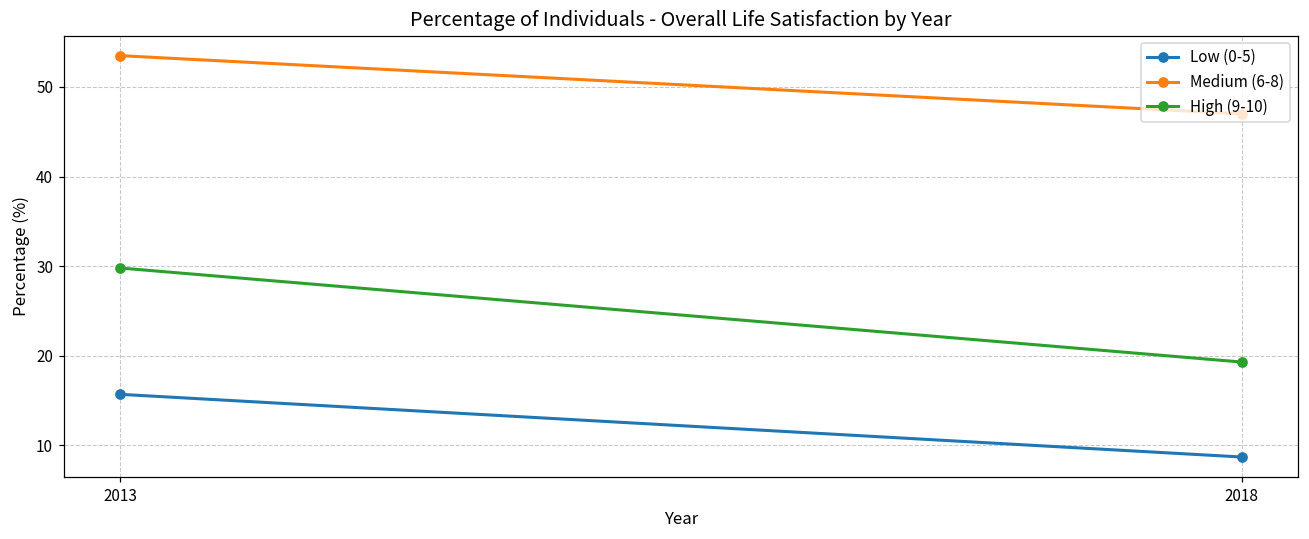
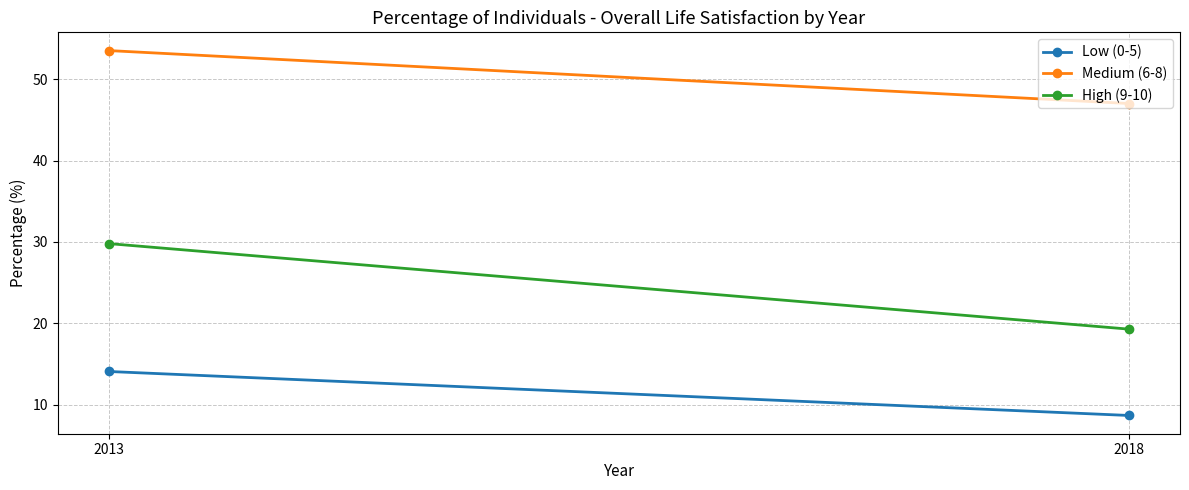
  {
    "Low (0-5)": {
-     "2013": 16,
+     "2013": 14,
      "2018": 9
    },
    "Medium (6-8)": {
      "2013": 54
    },
    "High (9-10)": {
      "2013": 30,
      "2018": 19
    }
  }
